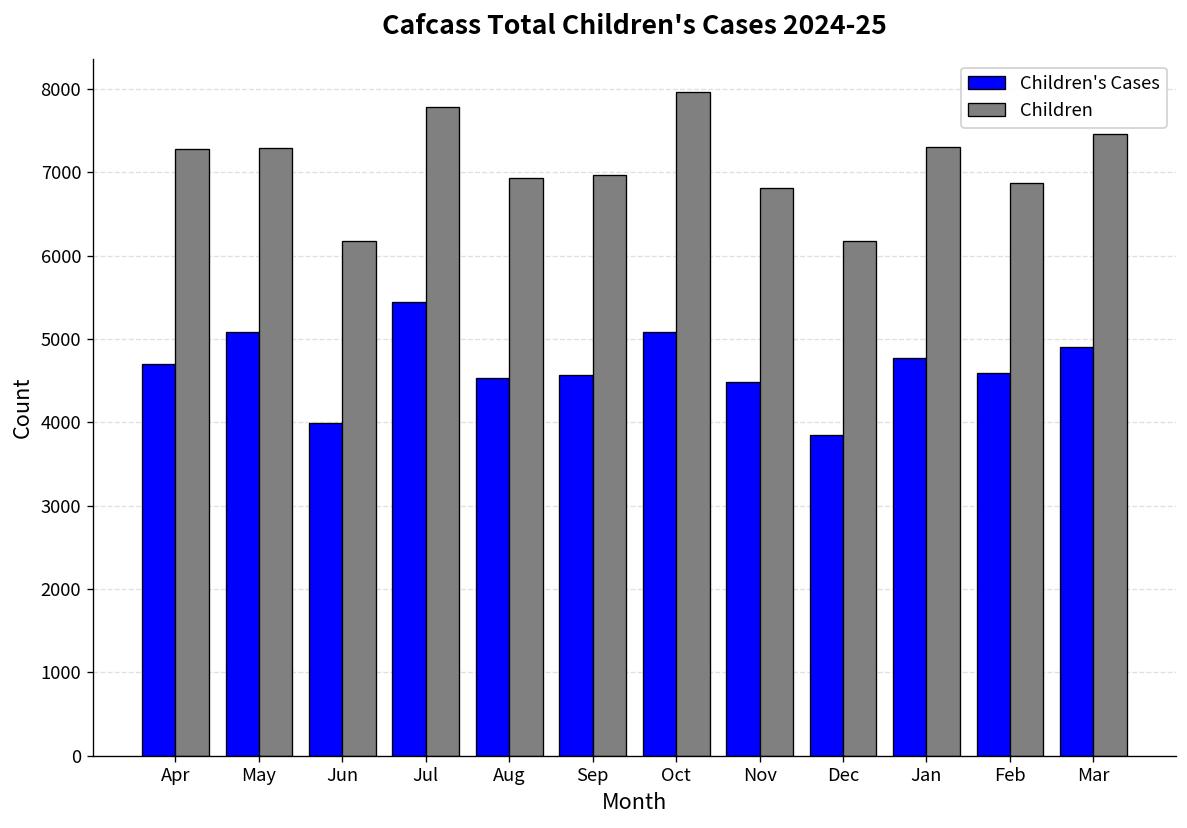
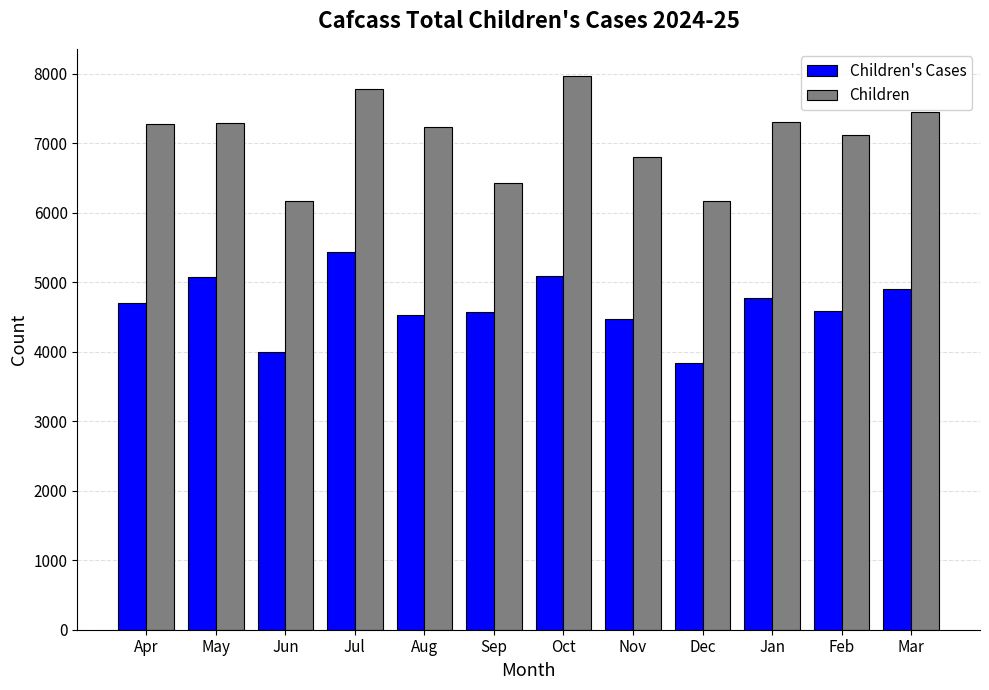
  {
    "Children's Cases": {
      "Apr": 4700,
      "May": 5100,
      "Jun": 4000,
      "Jul": 5400,
      "Aug": 4500,
      "Sep": 4600,
      "Oct": 5100,
      "Nov": 4500,
      "Dec": 3800,
      "Jan": 4800,
      "Feb": 4600,
      "Mar": 4900
    },
    "Children": {
      "Apr": 7300,
      "May": 7300,
      "Jun": 6200,
      "Jul": 7800,
-     "Aug": 6900,
-     "Sep": 7000,
+     "Aug": 7200,
+     "Sep": 6400,
      "Oct": 8000,
      "Nov": 6800,
      "Dec": 6200,
      "Jan": 7300,
-     "Feb": 6900,
+     "Feb": 7100,
      "Mar": 7500
    }
  }
